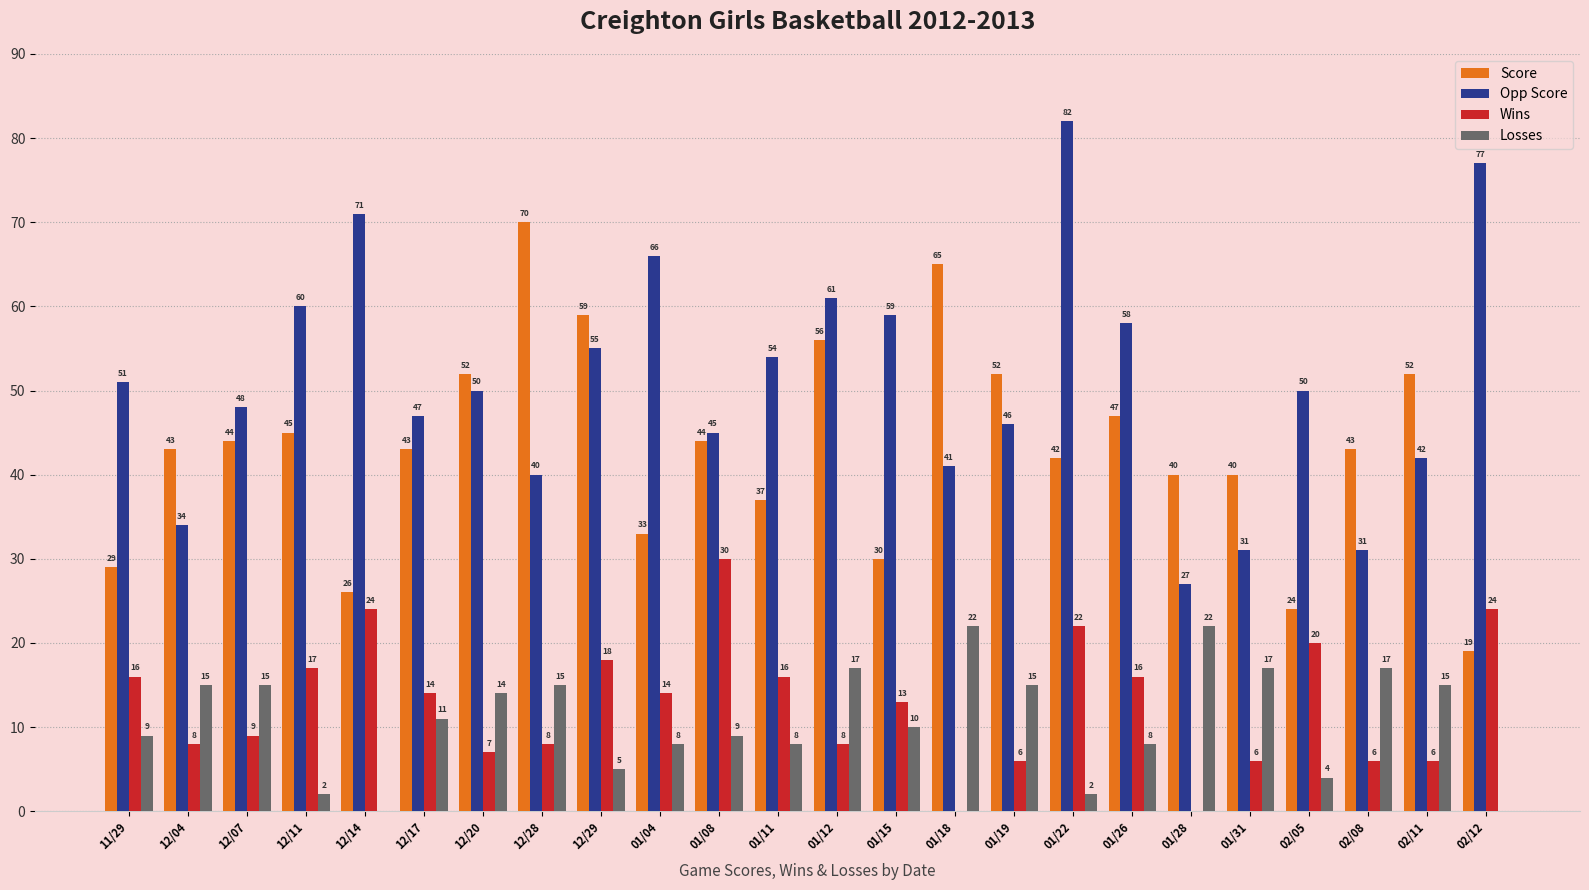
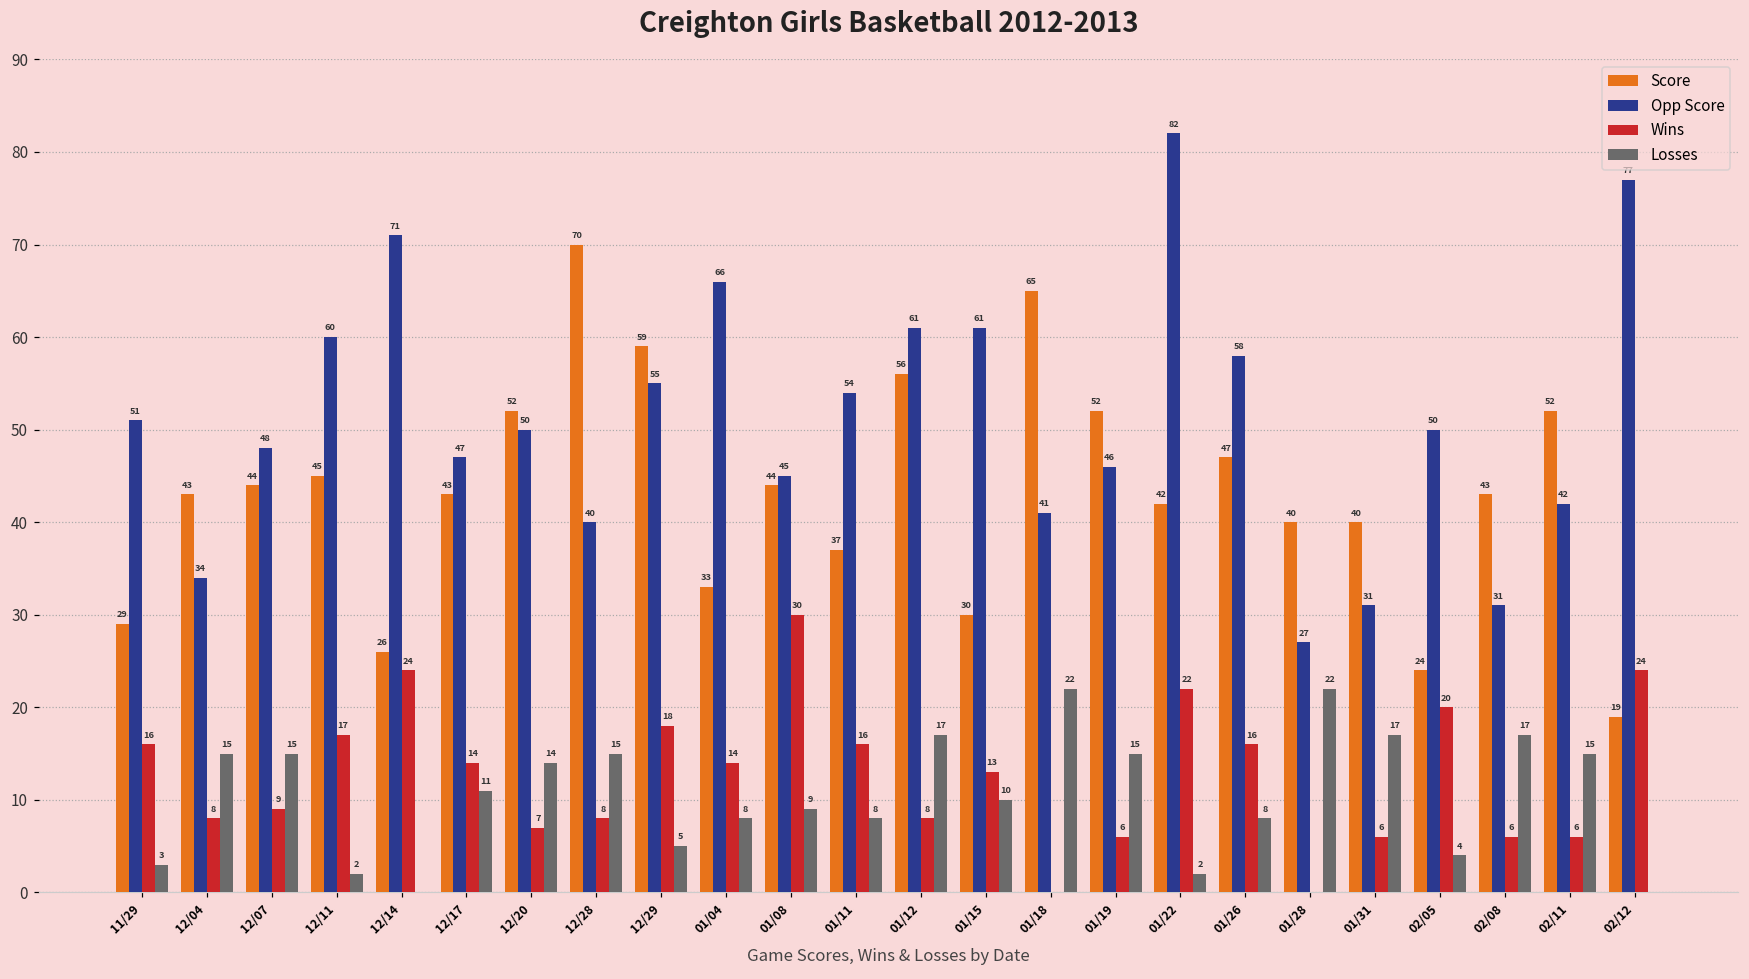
  {
    "Score": {
      "11/29": 29,
      "12/04": 43,
      "12/07": 44,
      "12/11": 45,
      "12/14": 26,
      "12/17": 43,
      "12/20": 52,
      "12/28": 70,
      "12/29": 59,
      "01/04": 33,
      "01/08": 44,
      "01/11": 37,
      "01/12": 56,
      "01/15": 30,
      "01/18": 65,
      "01/19": 52,
      "01/22": 42,
      "01/26": 47,
      "01/28": 40,
      "01/31": 40,
      "02/05": 24,
      "02/08": 43,
      "02/11": 52,
      "02/12": 19
    },
    "Opp Score": {
      "11/29": 51,
      "12/04": 34,
      "12/07": 48,
      "12/11": 60,
      "12/14": 71,
      "12/17": 47,
      "12/20": 50,
      "12/28": 40,
      "12/29": 55,
      "01/04": 66,
      "01/08": 45,
      "01/11": 54,
      "01/12": 61,
-     "01/15": 59,
+     "01/15": 61,
      "01/18": 41,
      "01/19": 46,
      "01/22": 82,
      "01/26": 58,
      "01/28": 27,
      "01/31": 31,
      "02/05": 50,
      "02/08": 31,
      "02/11": 42,
      "02/12": 77
    },
    "Wins": {
      "11/29": 16,
      "12/04": 8,
      "12/07": 9,
      "12/11": 17,
      "12/14": 24,
      "12/17": 14,
      "12/20": 7,
      "12/28": 8,
      "12/29": 18,
      "01/04": 14,
      "01/08": 30,
      "01/11": 16,
      "01/12": 8,
      "01/15": 13,
      "01/19": 6,
      "01/22": 22,
      "01/26": 16,
      "01/31": 6,
      "02/05": 20,
      "02/08": 6,
      "02/11": 6,
      "02/12": 24
    },
    "Losses": {
-     "11/29": 9,
+     "11/29": 3,
      "12/04": 15,
      "12/07": 15,
      "12/11": 2,
      "12/17": 11,
      "12/20": 14,
      "12/28": 15,
      "12/29": 5,
      "01/04": 8,
      "01/08": 9,
      "01/11": 8,
      "01/12": 17,
      "01/15": 10,
      "01/18": 22,
      "01/19": 15,
      "01/22": 2,
      "01/26": 8,
      "01/28": 22,
      "01/31": 17,
      "02/05": 4,
      "02/08": 17,
      "02/11": 15
    }
  }
